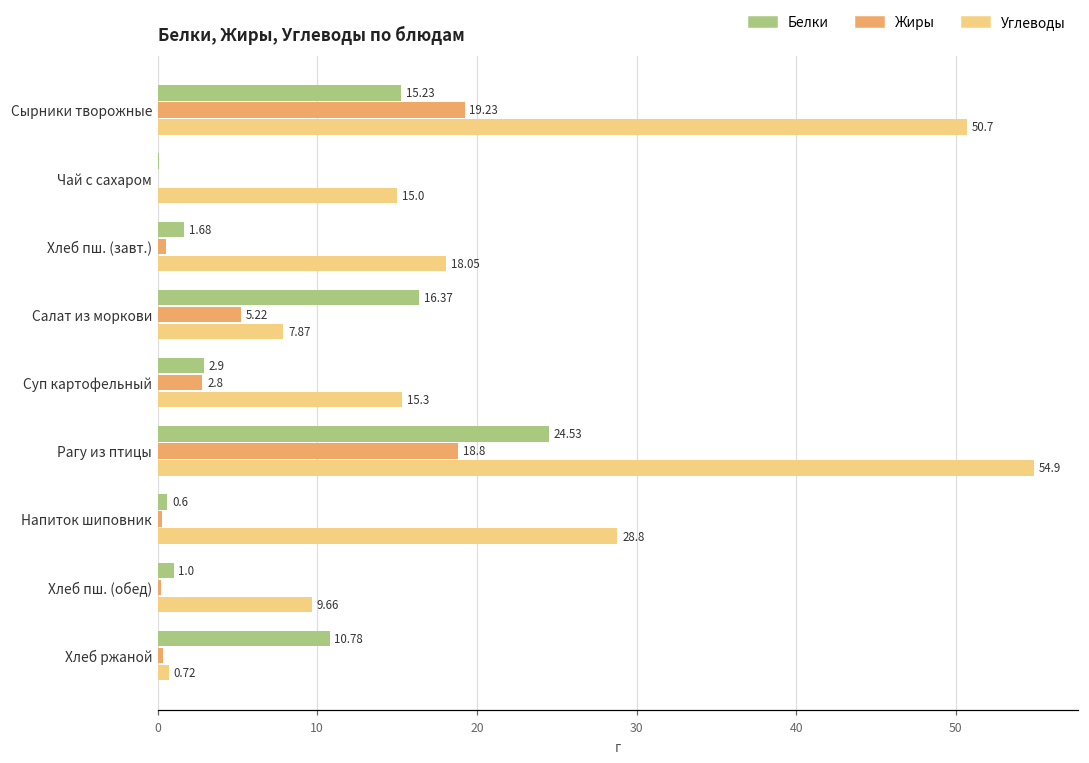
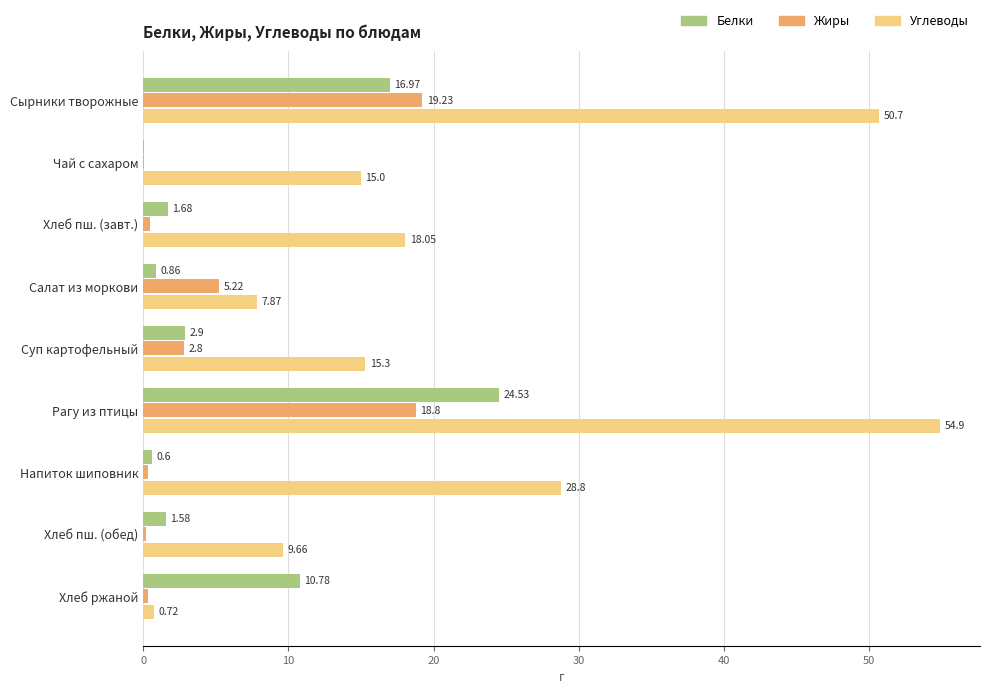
  {
    "Белки": {
-     "Сырники творожные": 15.23,
+     "Сырники творожные": 16.97,
      "Хлеб пш. (завт.)": 1.68,
-     "Салат из моркови": 16.37,
+     "Салат из моркови": 0.86,
      "Суп картофельный": 2.9,
      "Рагу из птицы": 24.53,
      "Напиток шиповник": 0.6,
-     "Хлеб пш. (обед)": 1.0,
+     "Хлеб пш. (обед)": 1.58,
      "Хлеб ржаной": 10.78
    }
  }
